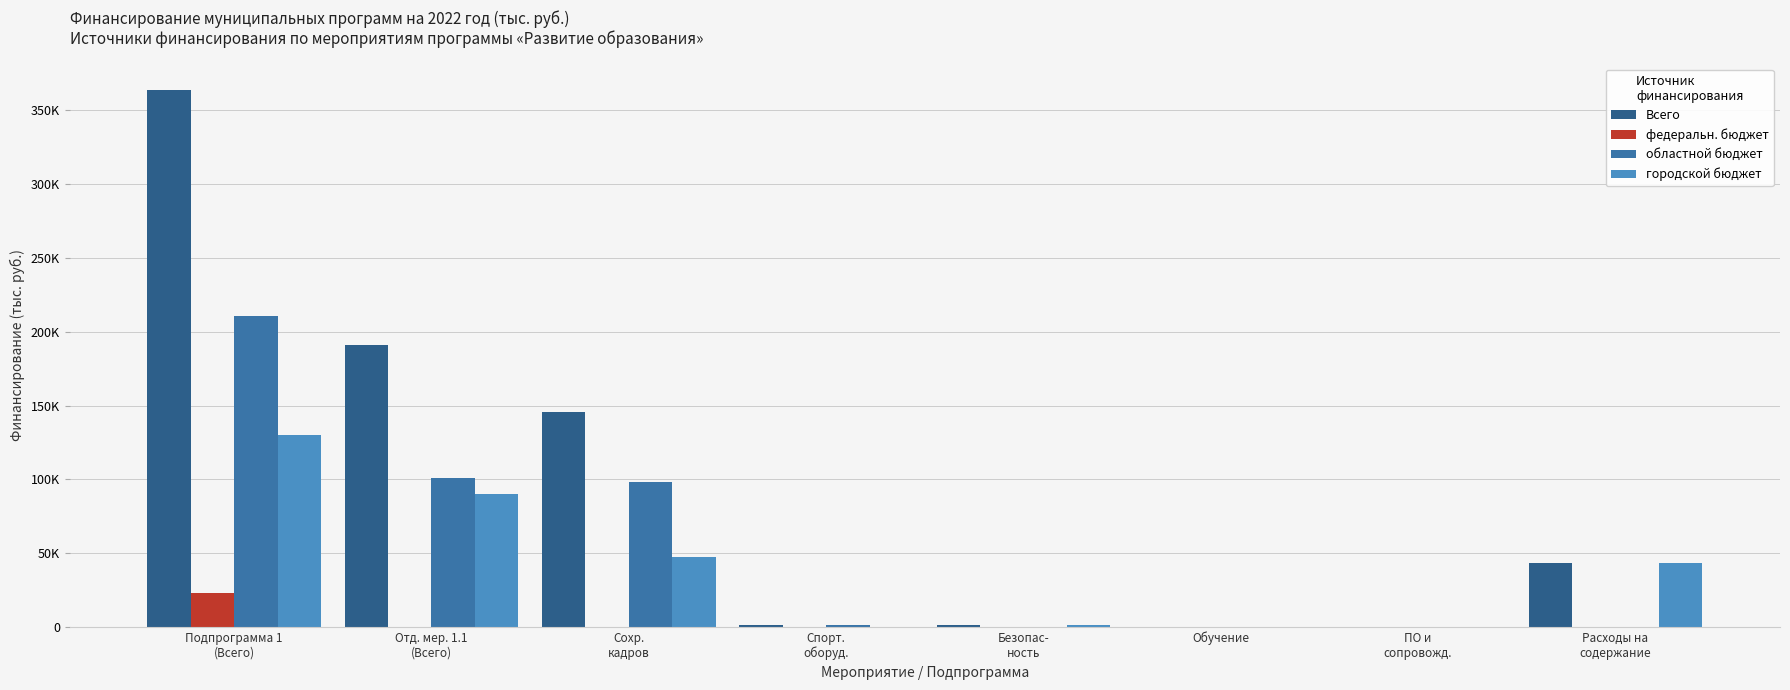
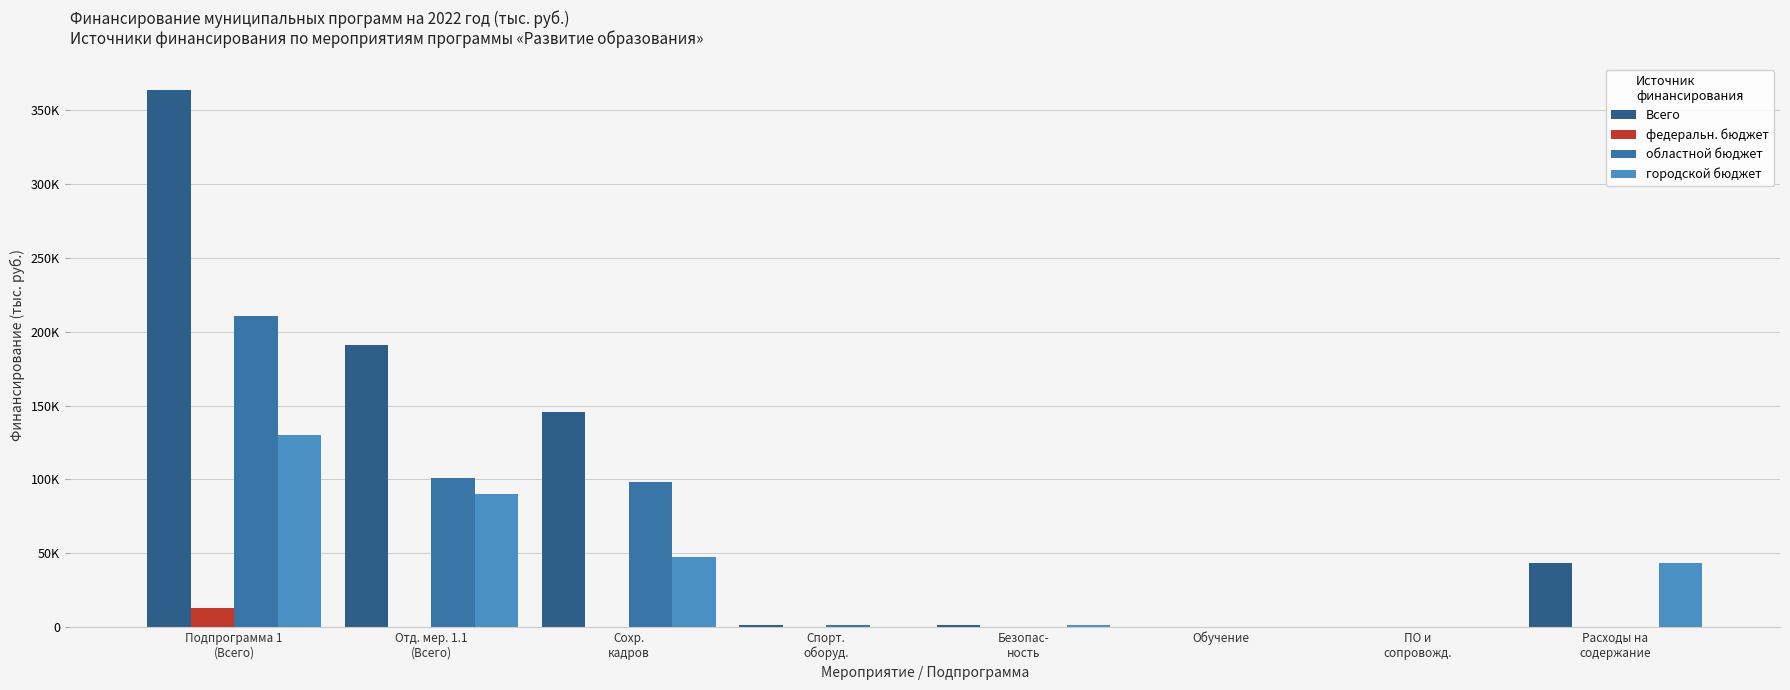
  {
    "федеральн. бюджет": {
-     "Подпрограмма 1 (Всего)": 23000,
+     "Подпрограмма 1 (Всего)": 13000,
      "Отд. мер. 1.1 (Всего)": 0,
      "Сохр. кадров": 0,
      "Спорт. оборуд.": 0,
      "Безопас- ность": 0,
      "Обучение": 0,
      "ПО и сопровожд.": 0,
      "Расходы на содержание": 0
    }
  }
